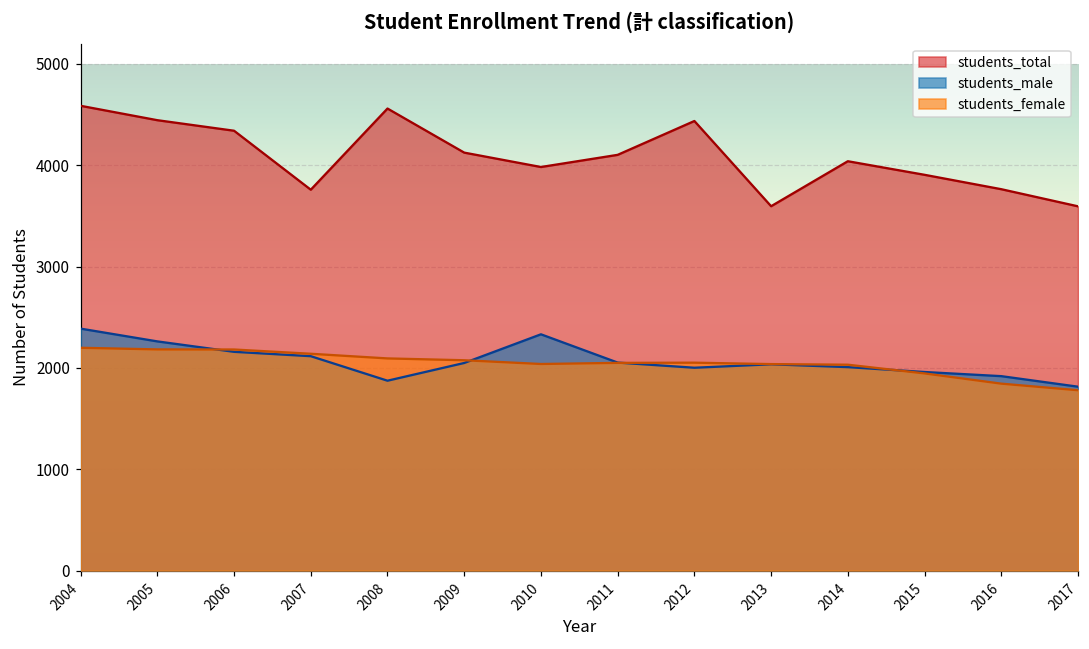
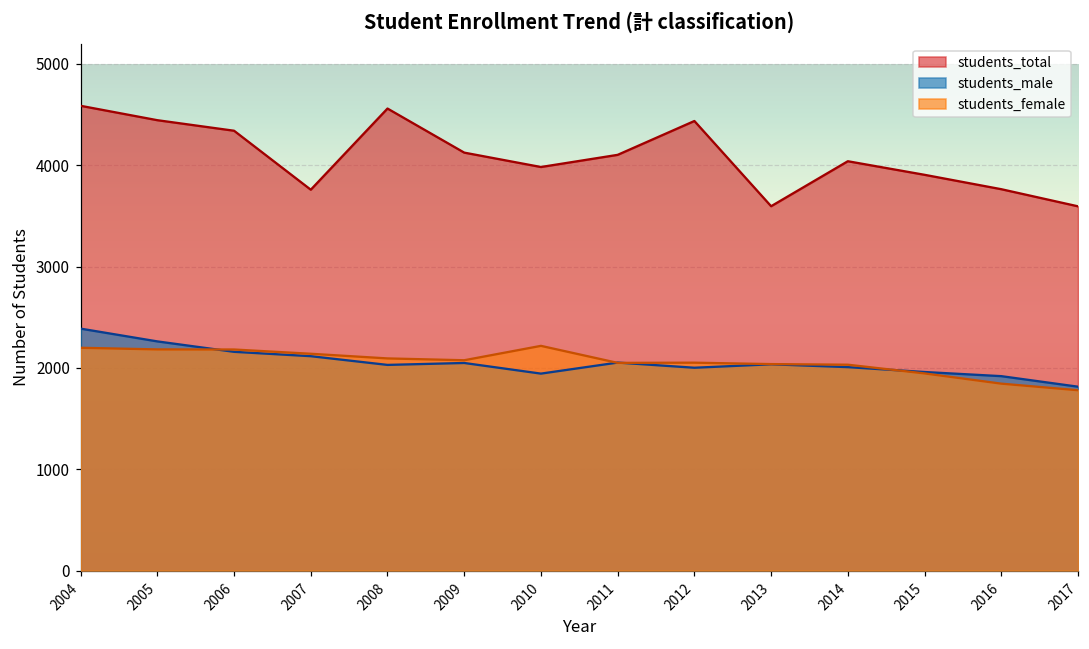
  {
    "students_total": {
      "2004": 4600,
      "2005": 4400,
      "2006": 4300,
      "2007": 3800,
      "2008": 4600,
      "2009": 4100,
      "2010": 4000,
      "2011": 4100,
      "2012": 4400,
      "2013": 3600,
      "2014": 4000,
      "2015": 3900,
      "2016": 3800,
      "2017": 3600
    },
    "students_male": {
      "2004": 2400,
      "2005": 2300,
-     "2008": 1900,
-     "2010": 2300,
+     "2008": 2000,
+     "2010": 1900,
      "2012": 2000,
      "2016": 1900,
      "2017": 1800
    },
    "students_female": {
      "2004": 2200,
      "2005": 2200,
      "2008": 2100,
-     "2010": 2000,
+     "2010": 2200,
      "2012": 2100,
      "2016": 1800,
      "2017": 1800
    }
  }
